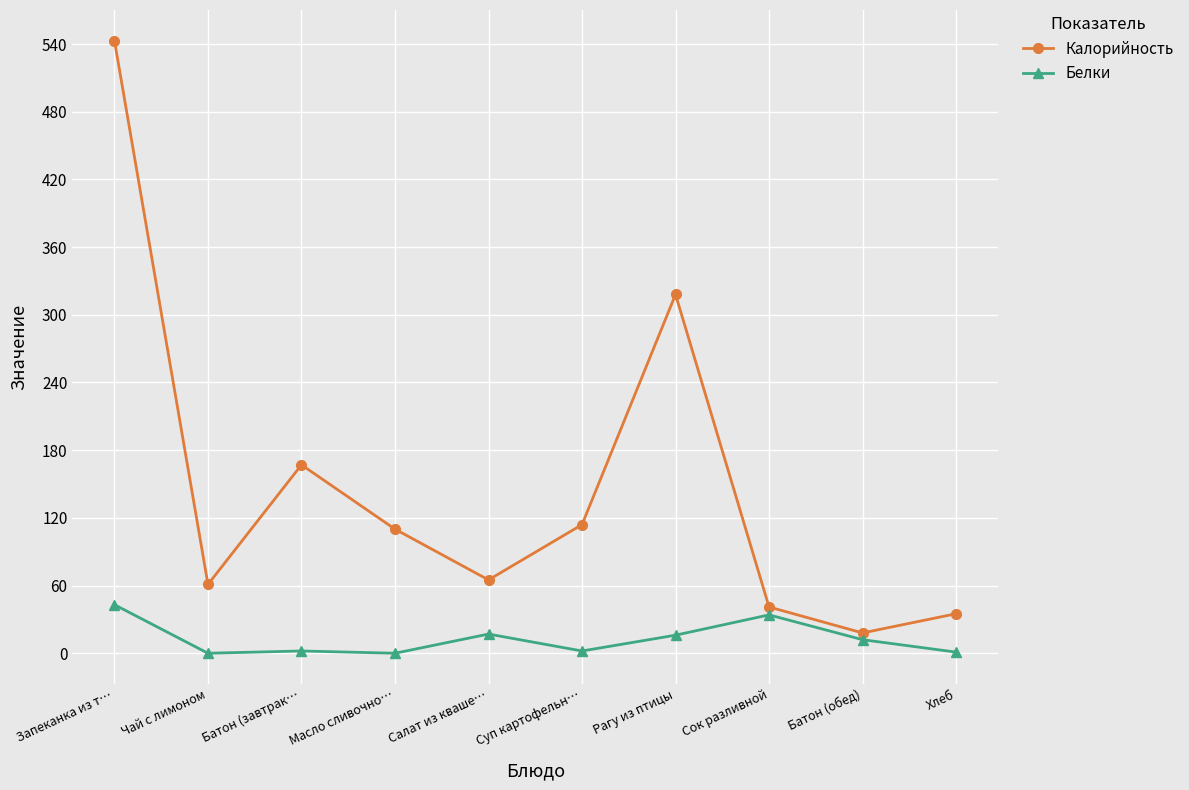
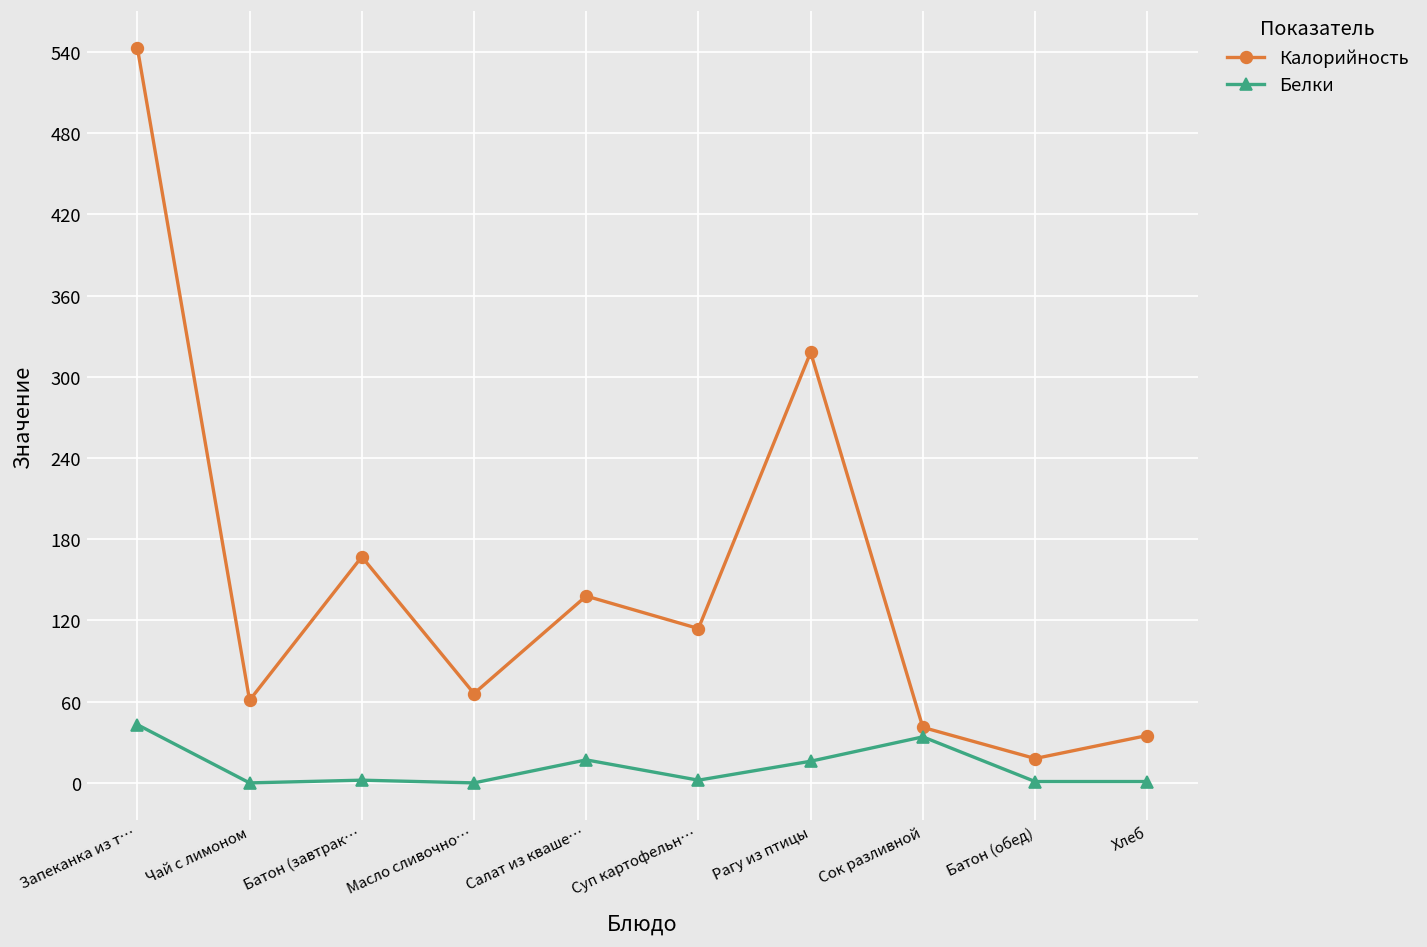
  {
    "Калорийность": {
      "Запеканка из т…": 543,
      "Чай с лимоном": 61,
      "Батон (завтрак…": 167,
-     "Масло сливочно…": 110,
-     "Салат из кваше…": 65,
+     "Масло сливочно…": 66,
+     "Салат из кваше…": 138,
      "Суп картофельн…": 114,
      "Рагу из птицы": 318,
      "Сок разливной": 41,
      "Батон (обед)": 18,
      "Хлеб": 35
    },
    "Белки": {
      "Запеканка из т…": 43,
      "Чай с лимоном": 0,
      "Батон (завтрак…": 2,
      "Масло сливочно…": 0,
      "Салат из кваше…": 17,
      "Суп картофельн…": 2,
      "Рагу из птицы": 16,
      "Сок разливной": 34,
-     "Батон (обед)": 12,
+     "Батон (обед)": 1,
      "Хлеб": 1
    }
  }
